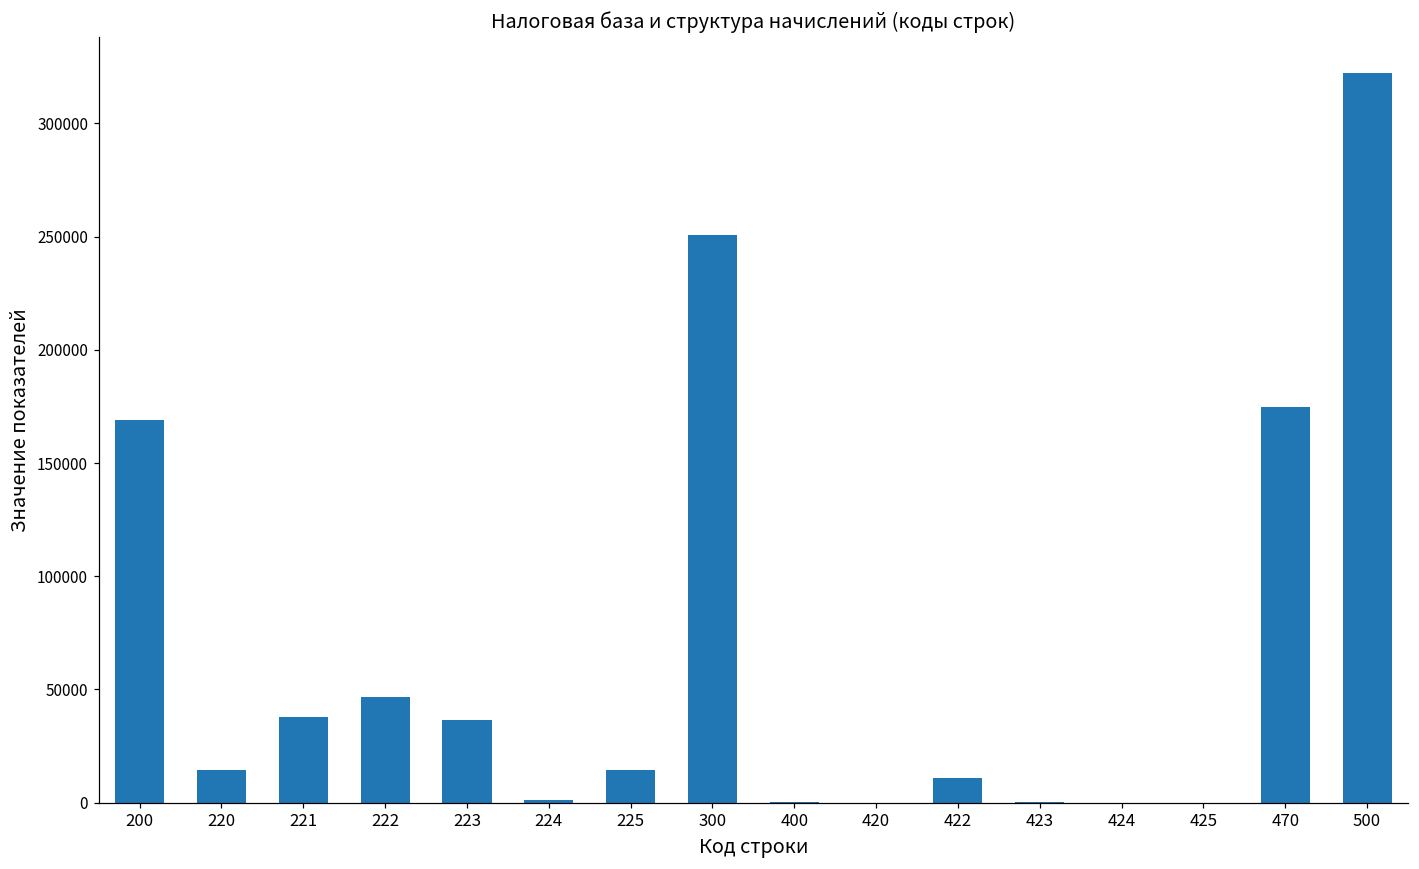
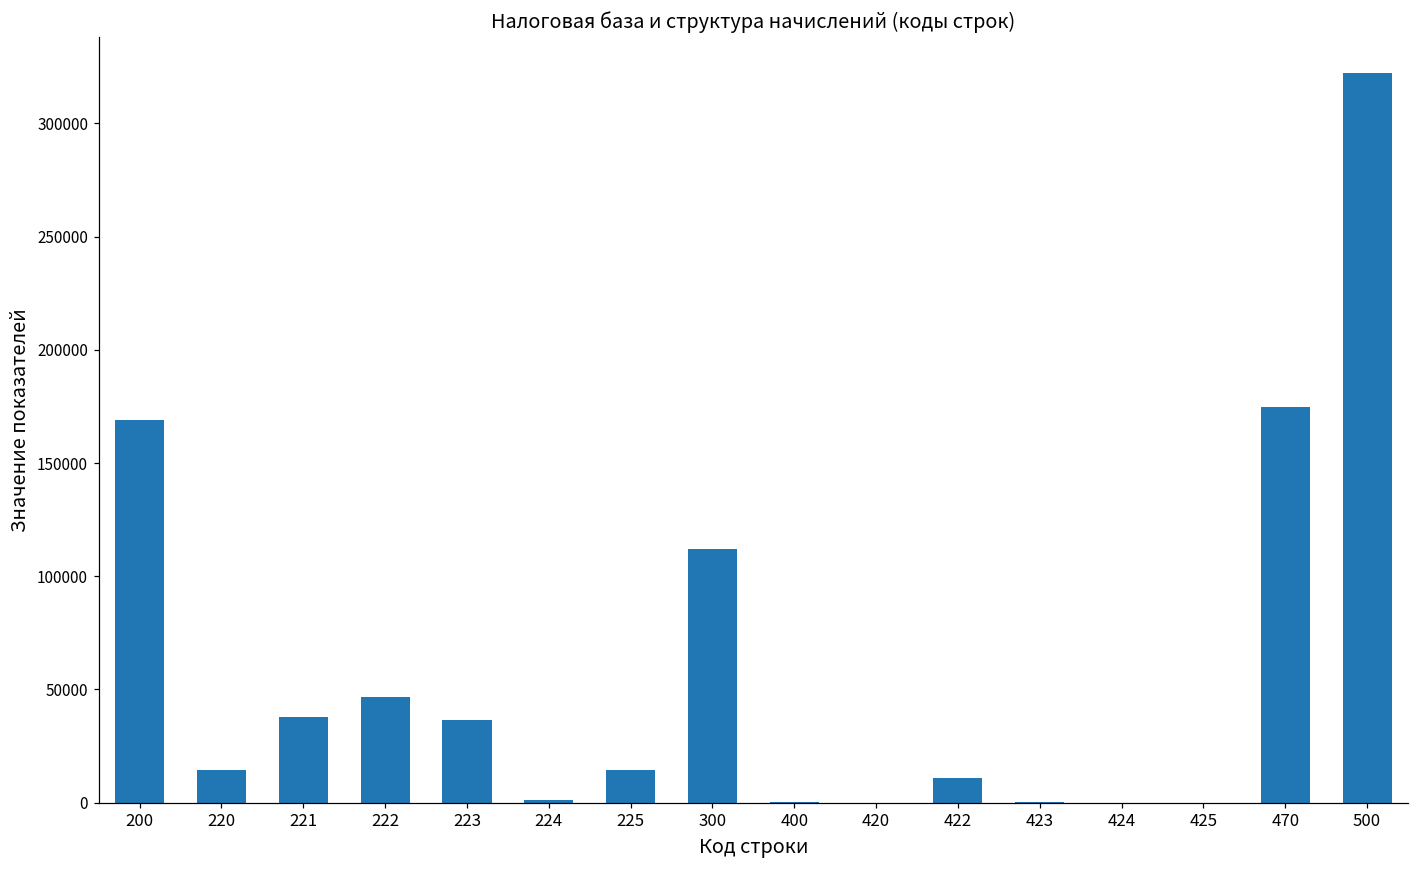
  {
    "200": 169000,
    "220": 15000,
    "221": 38000,
    "222": 47000,
    "223": 37000,
    "225": 15000,
-   "300": 251000,
+   "300": 112000,
    "422": 11000,
    "470": 175000,
    "500": 322000
  }
